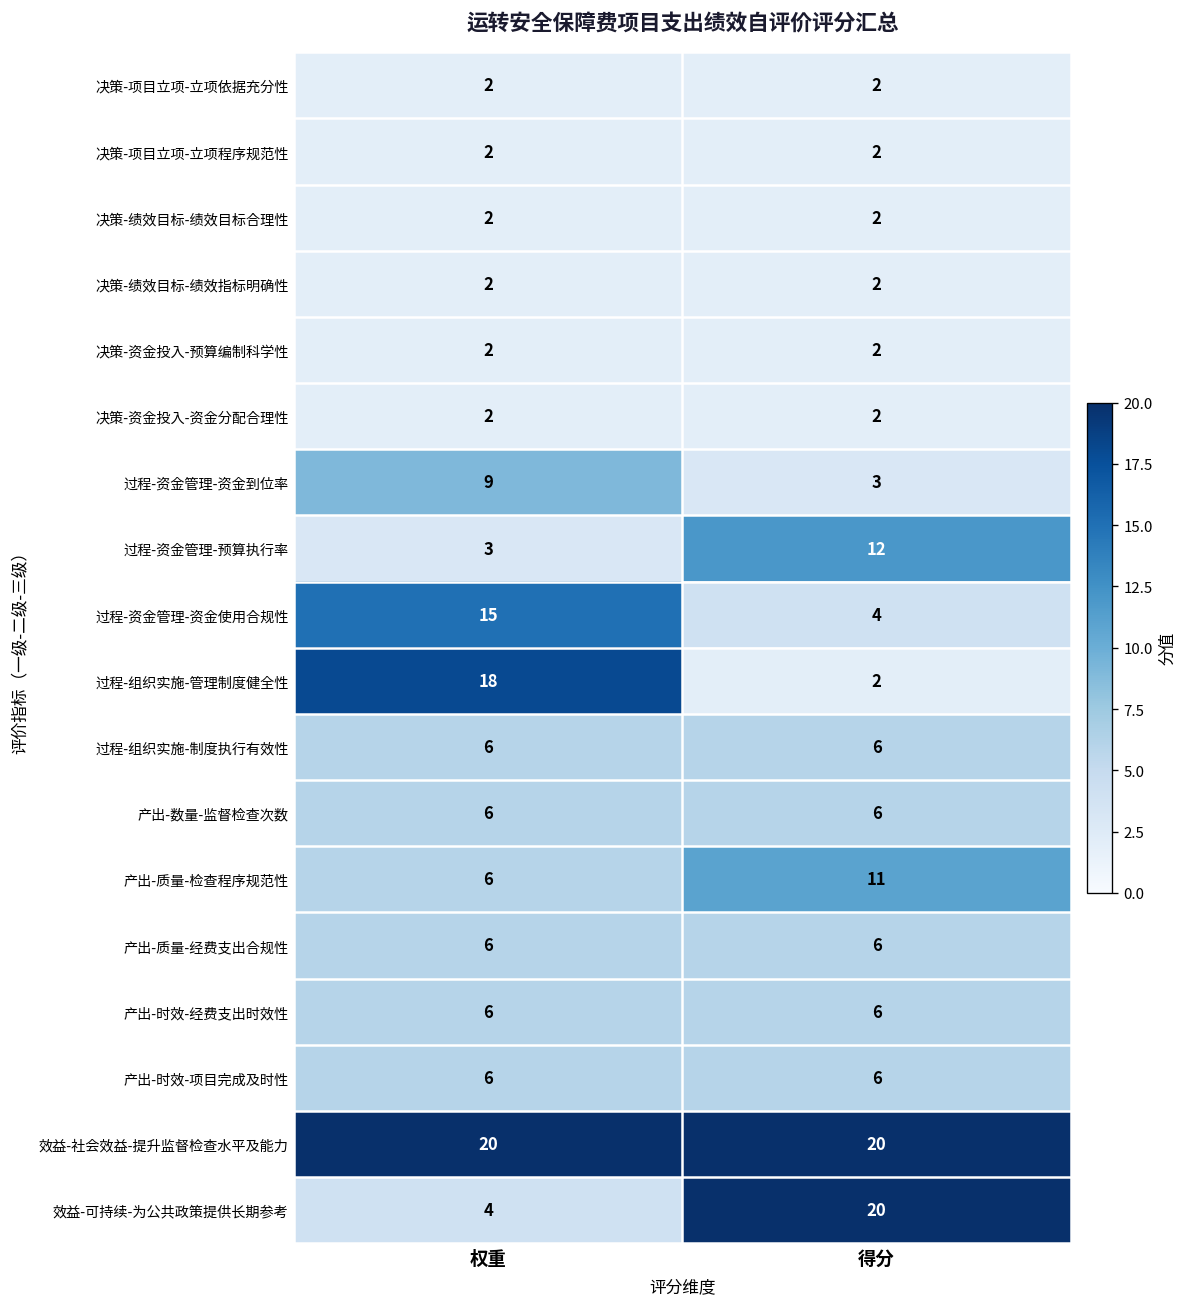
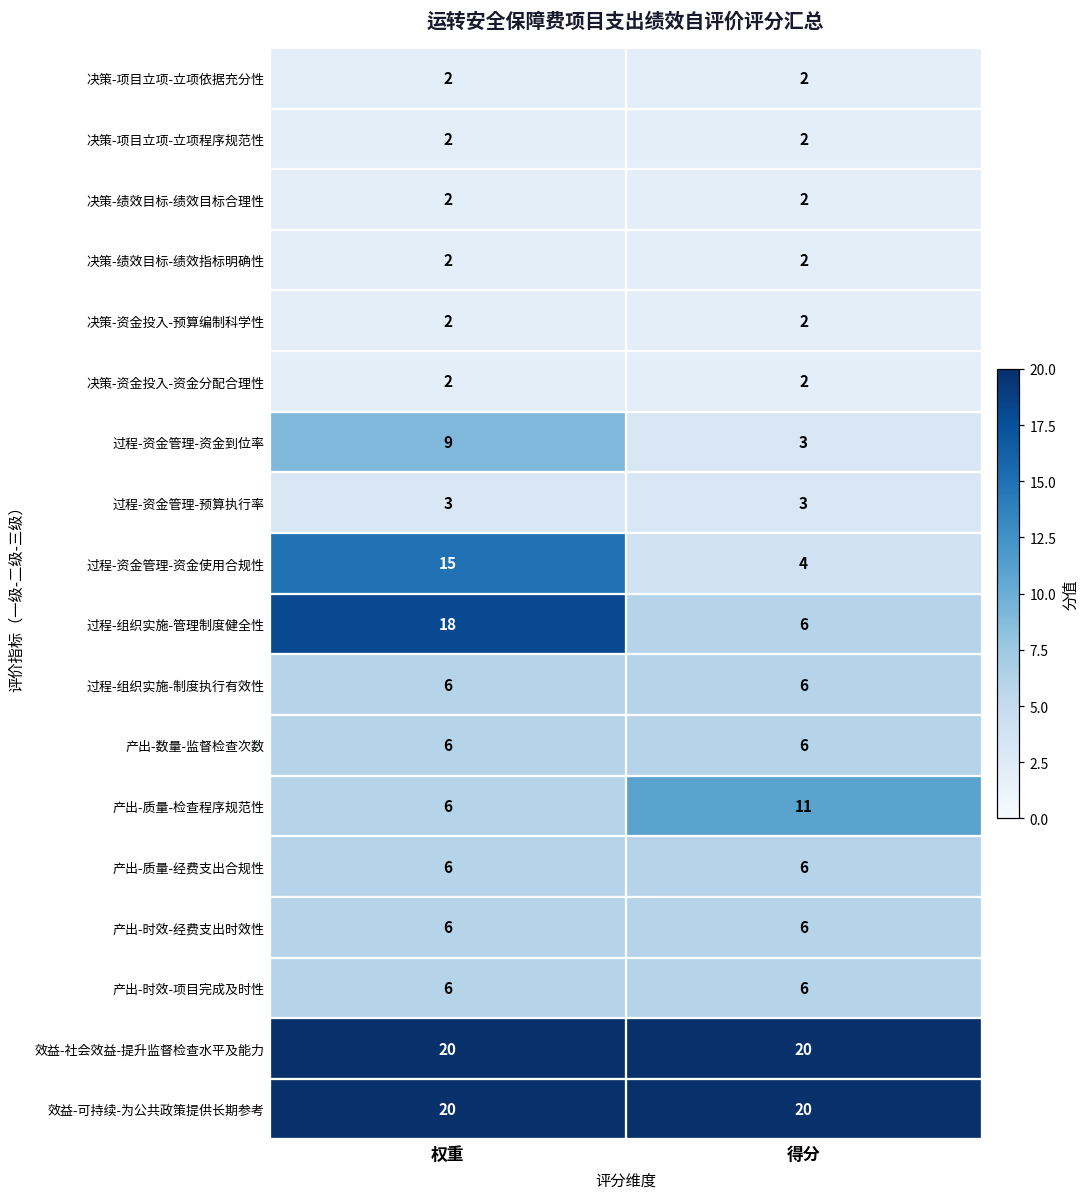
  {
    "决策-项目立项-立项依据充分性": {
      "权重": 2,
      "得分": 2
    },
    "决策-项目立项-立项程序规范性": {
      "权重": 2,
      "得分": 2
    },
    "决策-绩效目标-绩效目标合理性": {
      "权重": 2,
      "得分": 2
    },
    "决策-绩效目标-绩效指标明确性": {
      "权重": 2,
      "得分": 2
    },
    "决策-资金投入-预算编制科学性": {
      "权重": 2,
      "得分": 2
    },
    "决策-资金投入-资金分配合理性": {
      "权重": 2,
      "得分": 2
    },
    "过程-资金管理-资金到位率": {
      "权重": 9,
      "得分": 3
    },
    "过程-资金管理-预算执行率": {
      "权重": 3,
-     "得分": 12
+     "得分": 3
    },
    "过程-资金管理-资金使用合规性": {
      "权重": 15,
      "得分": 4
    },
    "过程-组织实施-管理制度健全性": {
      "权重": 18,
-     "得分": 2
+     "得分": 6
    },
    "过程-组织实施-制度执行有效性": {
      "权重": 6,
      "得分": 6
    },
    "产出-数量-监督检查次数": {
      "权重": 6,
      "得分": 6
    },
    "产出-质量-检查程序规范性": {
      "权重": 6,
      "得分": 11
    },
    "产出-质量-经费支出合规性": {
      "权重": 6,
      "得分": 6
    },
    "产出-时效-经费支出时效性": {
      "权重": 6,
      "得分": 6
    },
    "产出-时效-项目完成及时性": {
      "权重": 6,
      "得分": 6
    },
    "效益-社会效益-提升监督检查水平及能力": {
      "权重": 20,
      "得分": 20
    },
    "效益-可持续-为公共政策提供长期参考": {
-     "权重": 4,
+     "权重": 20,
      "得分": 20
    }
  }
